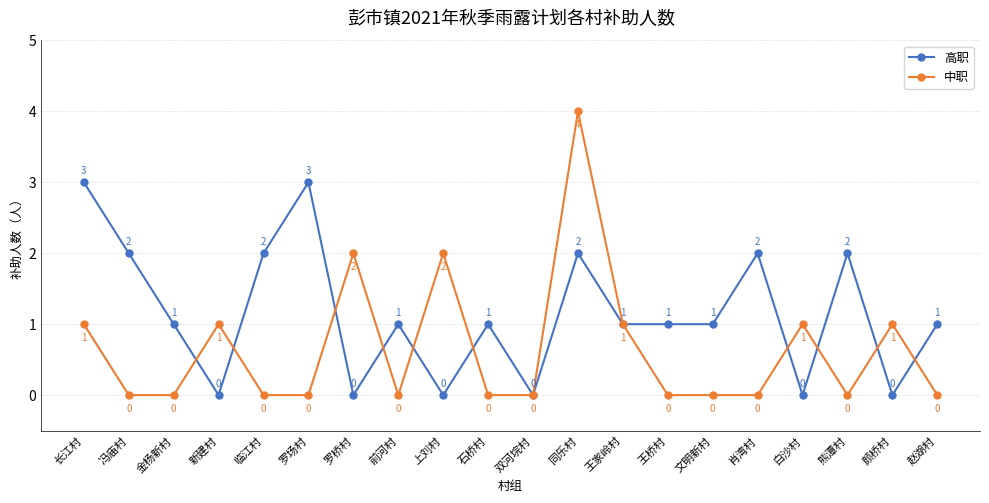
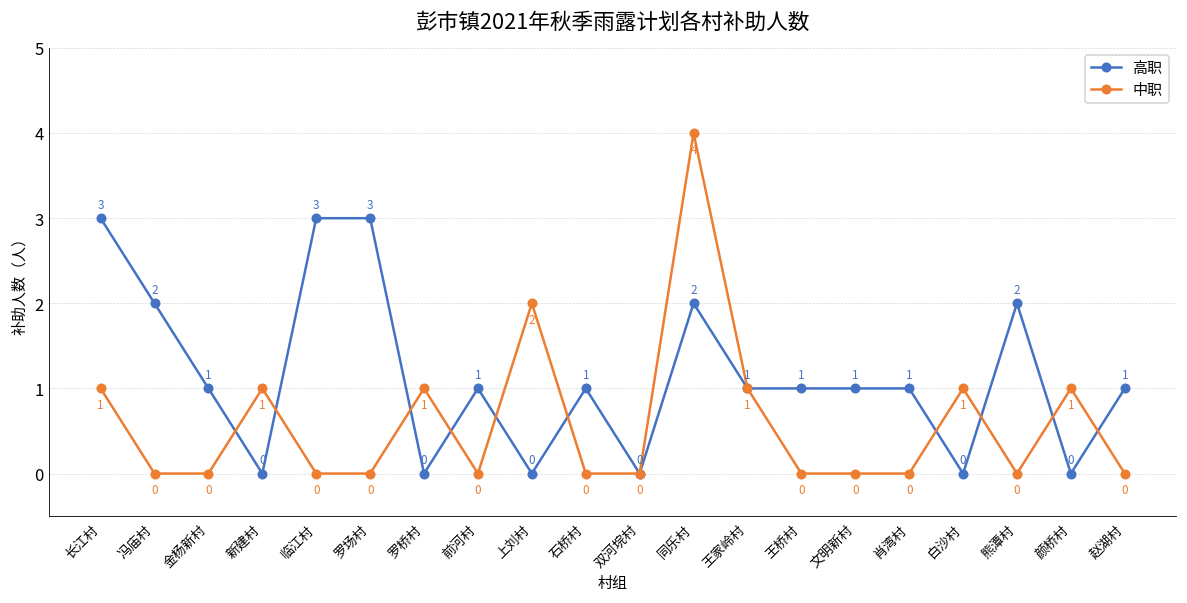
  {
    "高职": {
      "长江村": 3,
      "冯庙村": 2,
      "金杨新村": 1,
      "新建村": 0,
-     "临江村": 2,
+     "临江村": 3,
      "罗场村": 3,
      "罗桥村": 0,
      "前河村": 1,
      "上刘村": 0,
      "石桥村": 1,
      "同乐村": 2,
      "王桥村": 1,
      "文明新村": 1,
-     "肖湾村": 2,
+     "肖湾村": 1,
      "白沙村": 0,
      "熊潭村": 2,
      "颜桥村": 0,
      "赵湖村": 1
    },
    "中职": {
      "长江村": 1,
      "冯庙村": 0,
      "金杨新村": 0,
      "新建村": 1,
      "临江村": 0,
      "罗场村": 0,
-     "罗桥村": 2,
+     "罗桥村": 1,
      "前河村": 0,
      "上刘村": 2,
      "石桥村": 0,
      "同乐村": 4,
      "王桥村": 0,
      "文明新村": 0,
      "肖湾村": 0,
      "白沙村": 1,
      "熊潭村": 0,
      "颜桥村": 1,
      "赵湖村": 0
    }
  }
